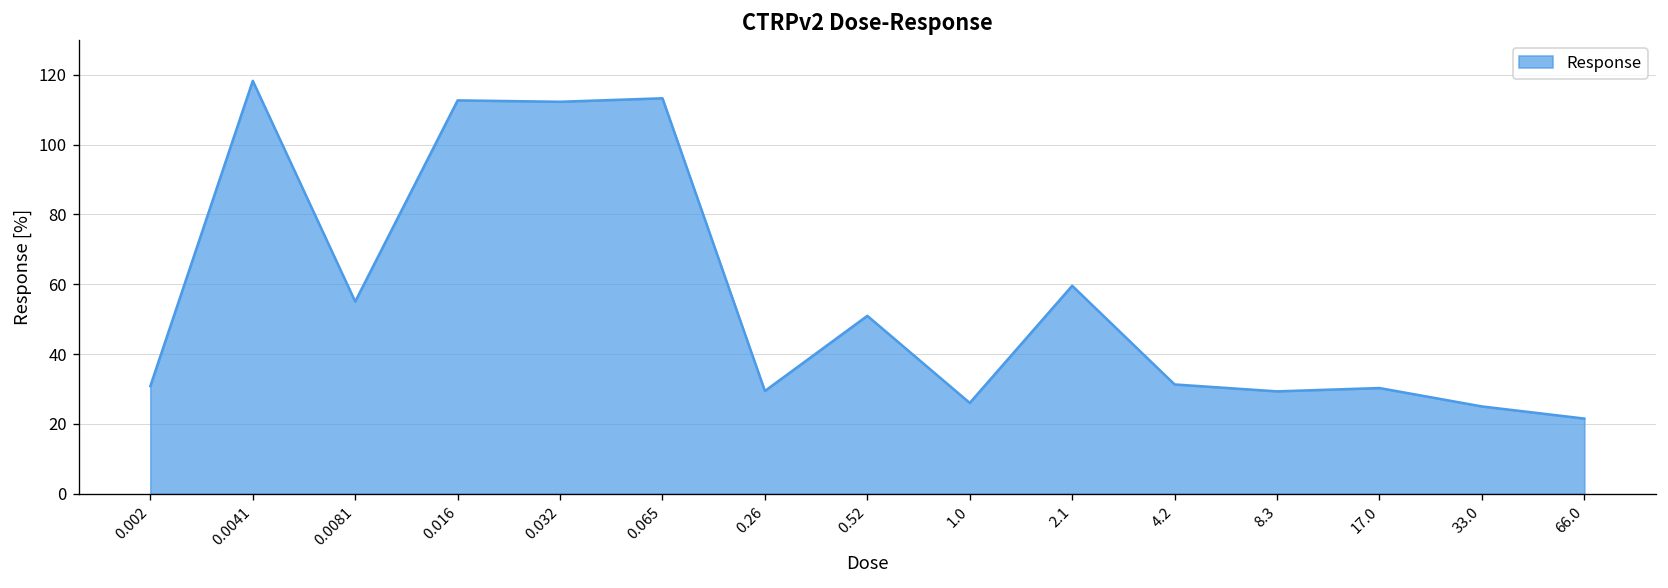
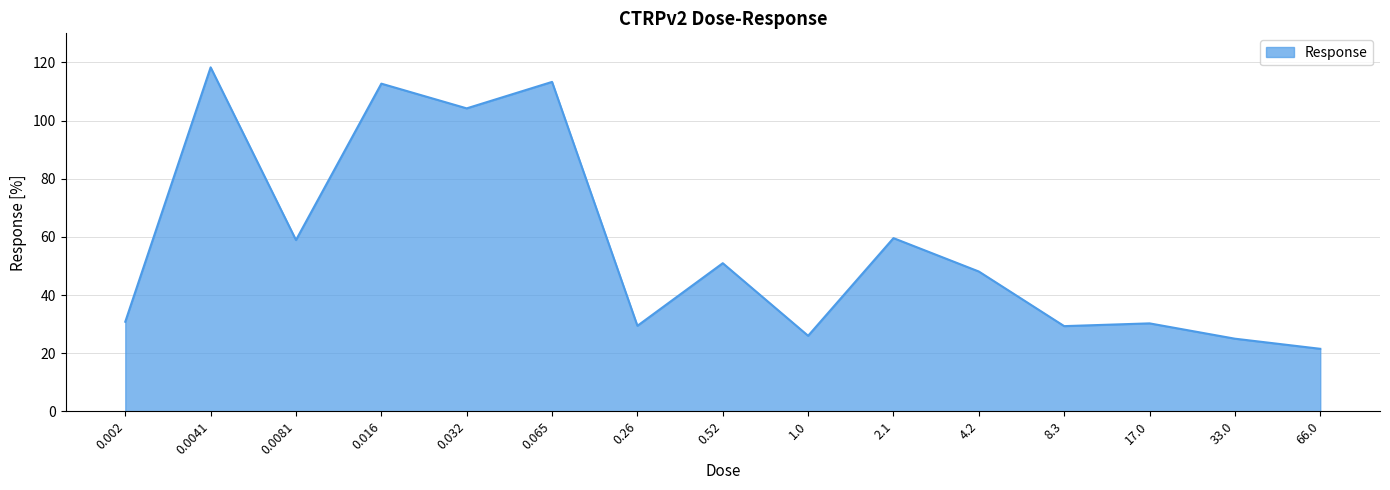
  {
    "0.002": 31,
    "0.0041": 118,
-   "0.0081": 55,
+   "0.0081": 59,
    "0.016": 113,
-   "0.032": 112,
+   "0.032": 104,
    "0.065": 113,
    "0.26": 29,
    "0.52": 51,
    "1.0": 26,
    "2.1": 60,
-   "4.2": 31,
+   "4.2": 48,
    "8.3": 29,
    "17.0": 30,
    "33.0": 25,
    "66.0": 22
  }
